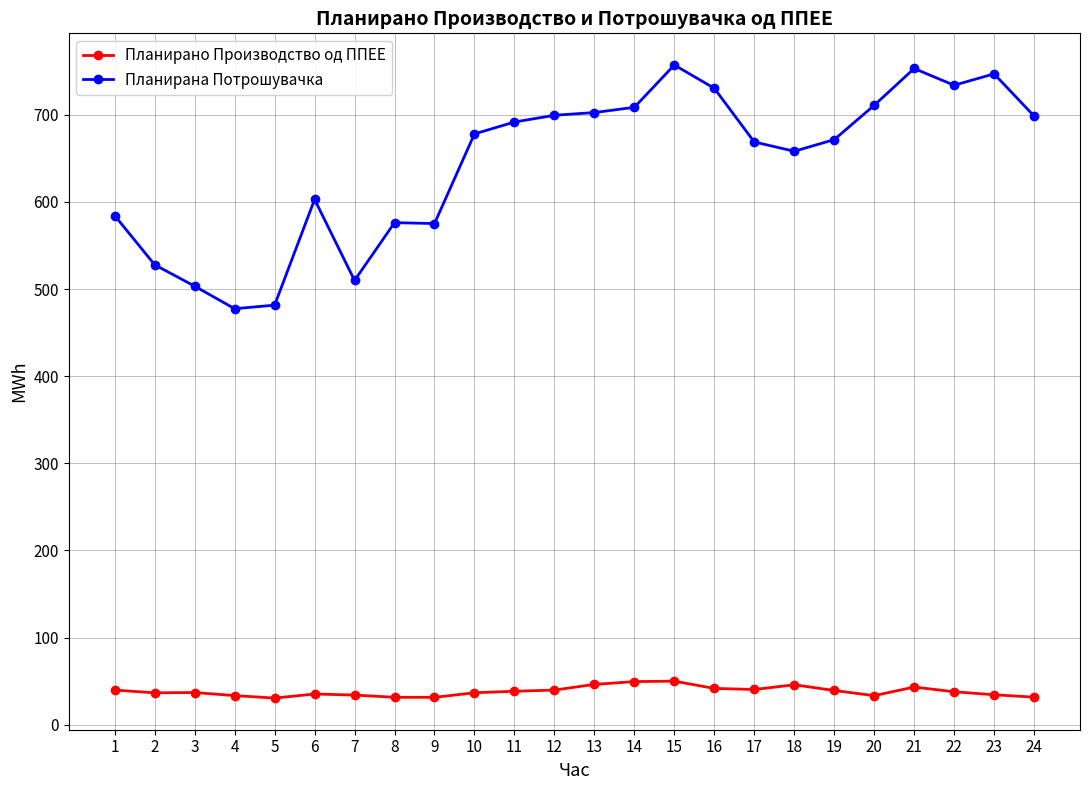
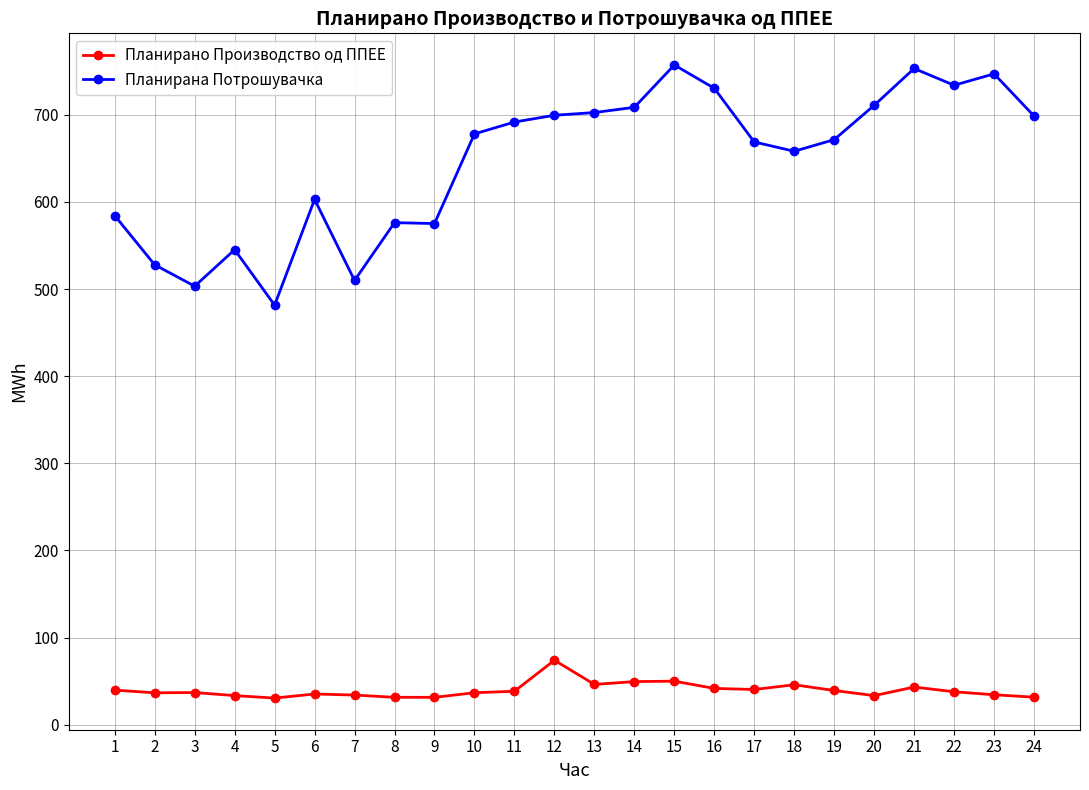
  {
    "Планирано Производство од ППЕЕ": {
      "1": 40,
      "2": 40,
      "3": 40,
      "4": 30,
      "5": 30,
      "6": 40,
      "7": 30,
      "8": 30,
      "9": 30,
      "10": 40,
      "11": 40,
-     "12": 40,
+     "12": 70,
      "13": 50,
      "14": 50,
      "15": 50,
      "16": 40,
      "17": 40,
      "18": 50,
      "19": 40,
      "20": 30,
      "21": 40,
      "22": 40,
      "23": 30,
      "24": 30
    },
    "Планирана Потрошувачка": {
      "1": 580,
      "2": 530,
      "3": 500,
-     "4": 480,
+     "4": 550,
      "5": 480,
      "6": 600,
      "7": 510,
      "8": 580,
      "9": 580,
      "10": 680,
      "11": 690,
      "12": 700,
      "13": 700,
      "14": 710,
      "15": 760,
      "16": 730,
      "17": 670,
      "18": 660,
      "19": 670,
      "20": 710,
      "21": 750,
      "22": 730,
      "23": 750,
      "24": 700
    }
  }
